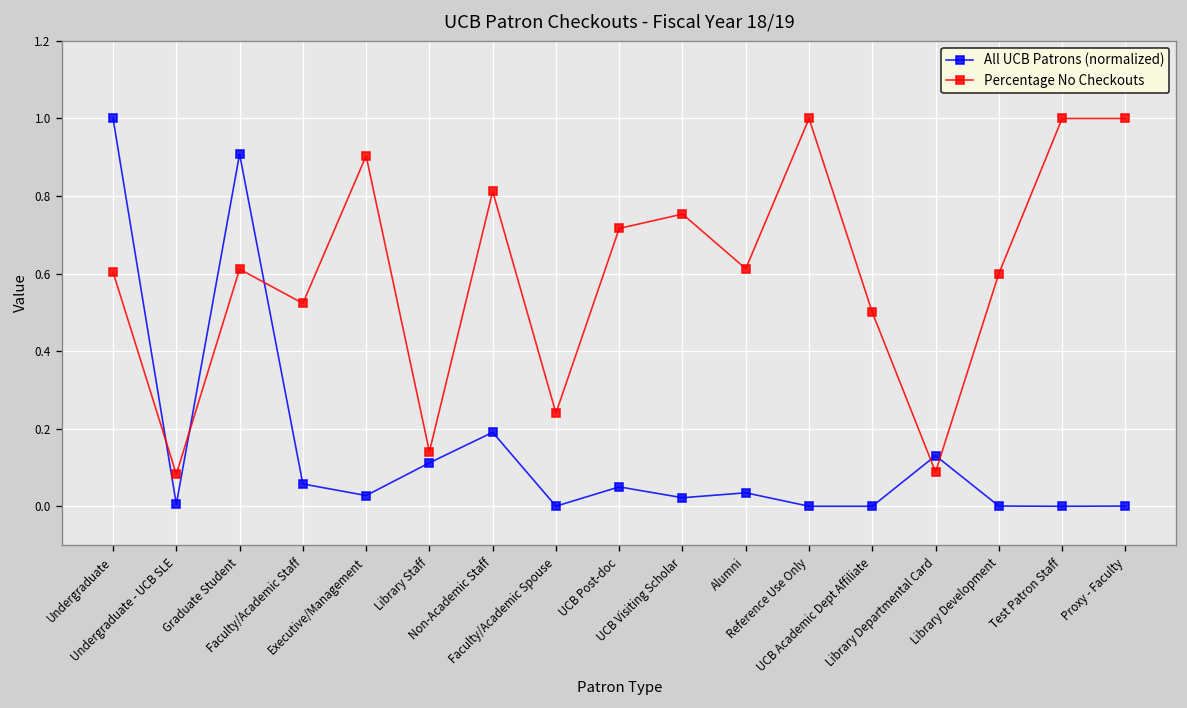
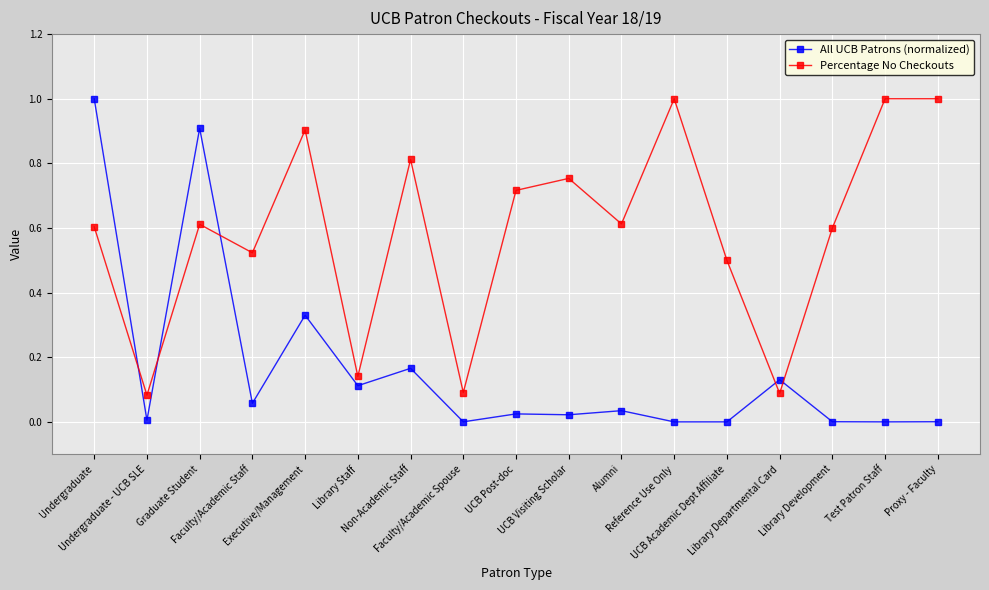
  {
    "All UCB Patrons (normalized)": {
      "Undergraduate": 1.00,
      "Undergraduate - UCB SLE": 0.01,
      "Graduate Student": 0.91,
      "Faculty/Academic Staff": 0.06,
-     "Executive/Management": 0.03,
+     "Executive/Management": 0.33,
      "Library Staff": 0.11,
-     "Non-Academic Staff": 0.19,
+     "Non-Academic Staff": 0.17,
      "Faculty/Academic Spouse": 0.00,
-     "UCB Post-doc": 0.05,
+     "UCB Post-doc": 0.02,
      "UCB Visiting Scholar": 0.02,
      "Alumni": 0.03,
      "Reference Use Only": 0.00,
      "UCB Academic Dept Affiliate": 0.00,
      "Library Departmental Card": 0.13,
      "Library Development": 0.00,
      "Test Patron Staff": 0.00,
      "Proxy - Faculty": 0.00
    },
    "Percentage No Checkouts": {
      "Undergraduate": 0.60,
      "Undergraduate - UCB SLE": 0.08,
      "Graduate Student": 0.61,
      "Faculty/Academic Staff": 0.52,
      "Executive/Management": 0.90,
      "Library Staff": 0.14,
      "Non-Academic Staff": 0.81,
-     "Faculty/Academic Spouse": 0.24,
+     "Faculty/Academic Spouse": 0.09,
      "UCB Post-doc": 0.72,
      "UCB Visiting Scholar": 0.75,
      "Alumni": 0.61,
      "Reference Use Only": 1.00,
      "UCB Academic Dept Affiliate": 0.50,
      "Library Departmental Card": 0.09,
      "Library Development": 0.60,
      "Test Patron Staff": 1.00,
      "Proxy - Faculty": 1.00
    }
  }
